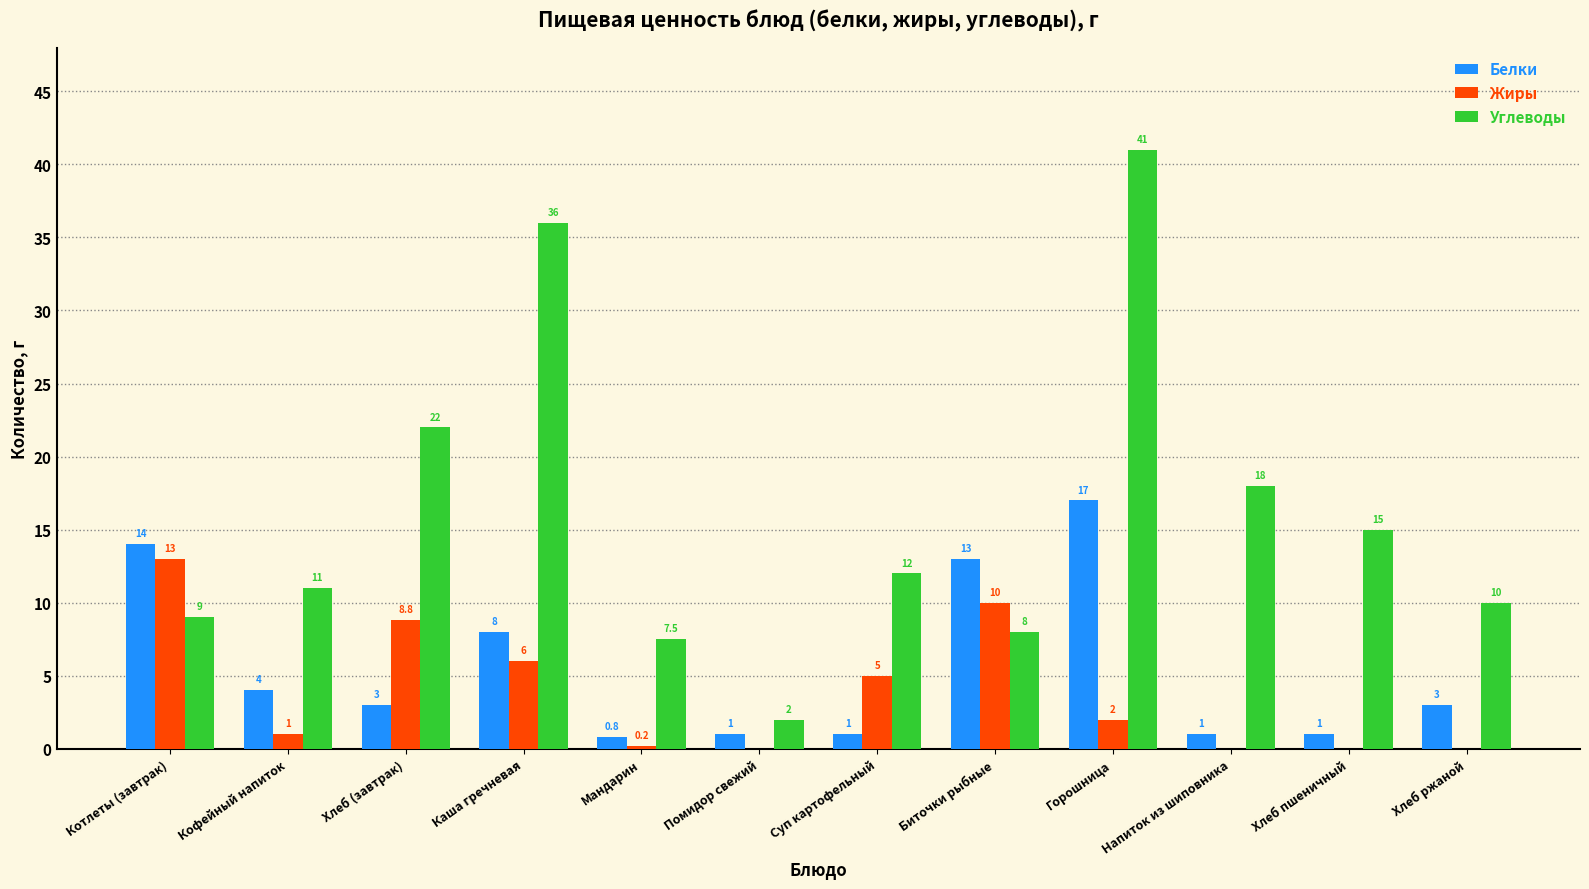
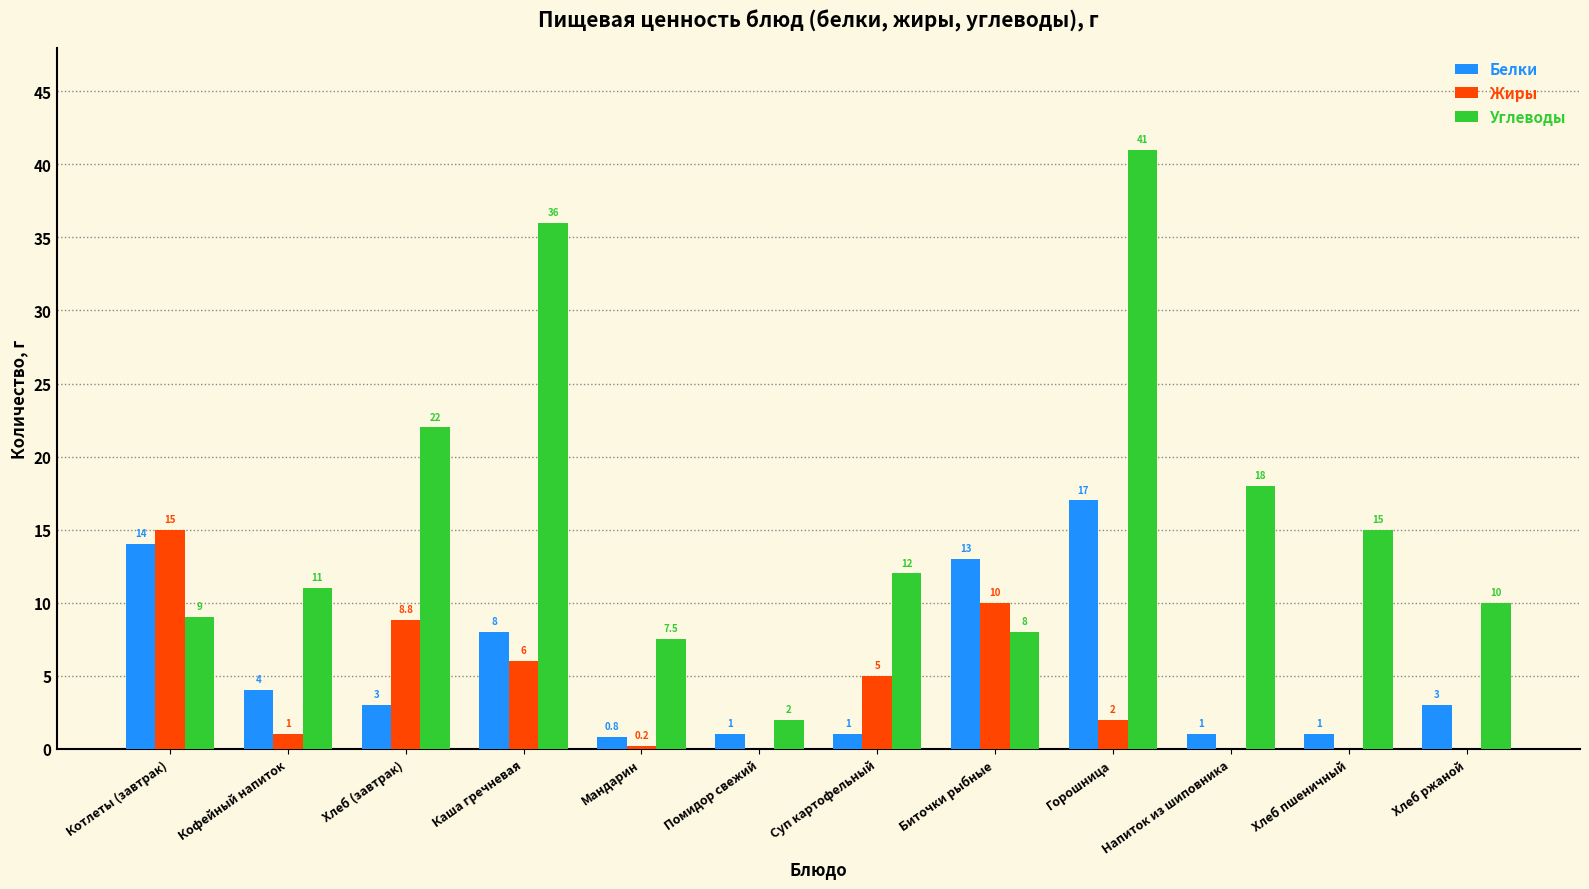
  {
    "Белки": {
      "Котлеты (завтрак)": 14,
      "Кофейный напиток": 4,
      "Хлеб (завтрак)": 3,
      "Каша гречневая": 8,
      "Мандарин": 0.8,
      "Помидор свежий": 1,
      "Суп картофельный": 1,
      "Биточки рыбные": 13,
      "Горошница": 17,
      "Напиток из шиповника": 1,
      "Хлеб пшеничный": 1,
      "Хлеб ржаной": 3
    },
    "Жиры": {
-     "Котлеты (завтрак)": 13,
+     "Котлеты (завтрак)": 15,
      "Кофейный напиток": 1,
      "Хлеб (завтрак)": 8.8,
      "Каша гречневая": 6,
      "Мандарин": 0.2,
      "Суп картофельный": 5,
      "Биточки рыбные": 10,
      "Горошница": 2
    },
    "Углеводы": {
      "Котлеты (завтрак)": 9,
      "Кофейный напиток": 11,
      "Хлеб (завтрак)": 22,
      "Каша гречневая": 36,
      "Мандарин": 7.5,
      "Помидор свежий": 2,
      "Суп картофельный": 12,
      "Биточки рыбные": 8,
      "Горошница": 41,
      "Напиток из шиповника": 18,
      "Хлеб пшеничный": 15,
      "Хлеб ржаной": 10
    }
  }
